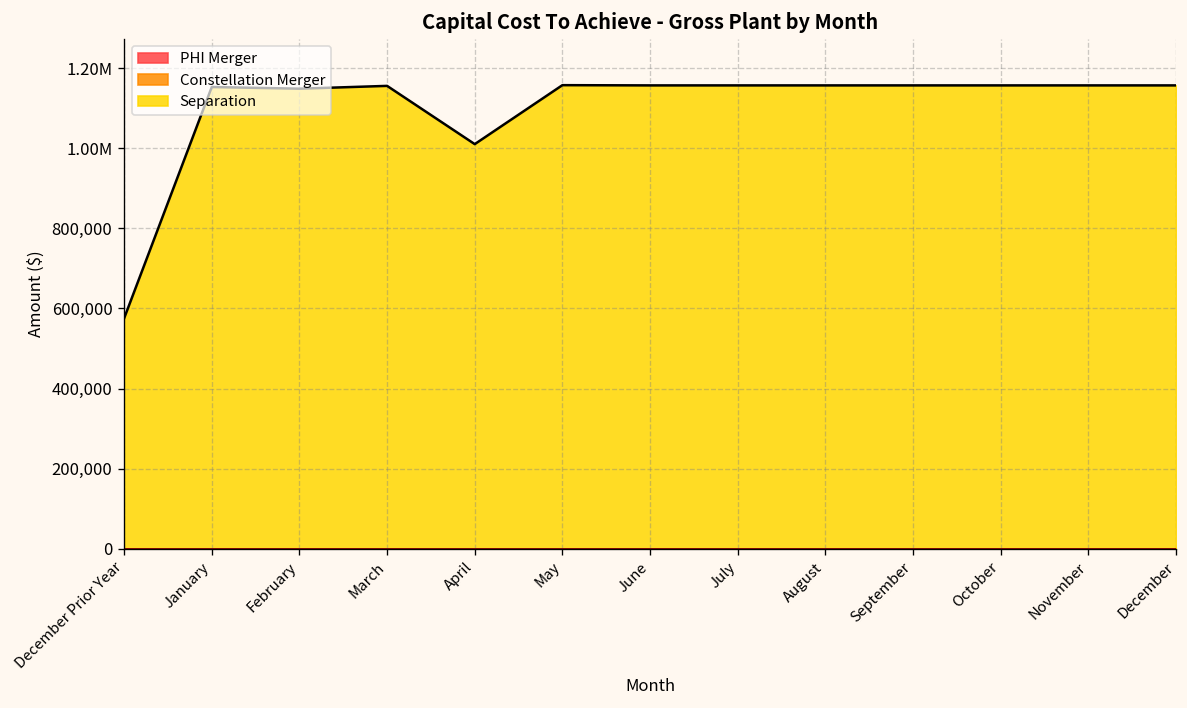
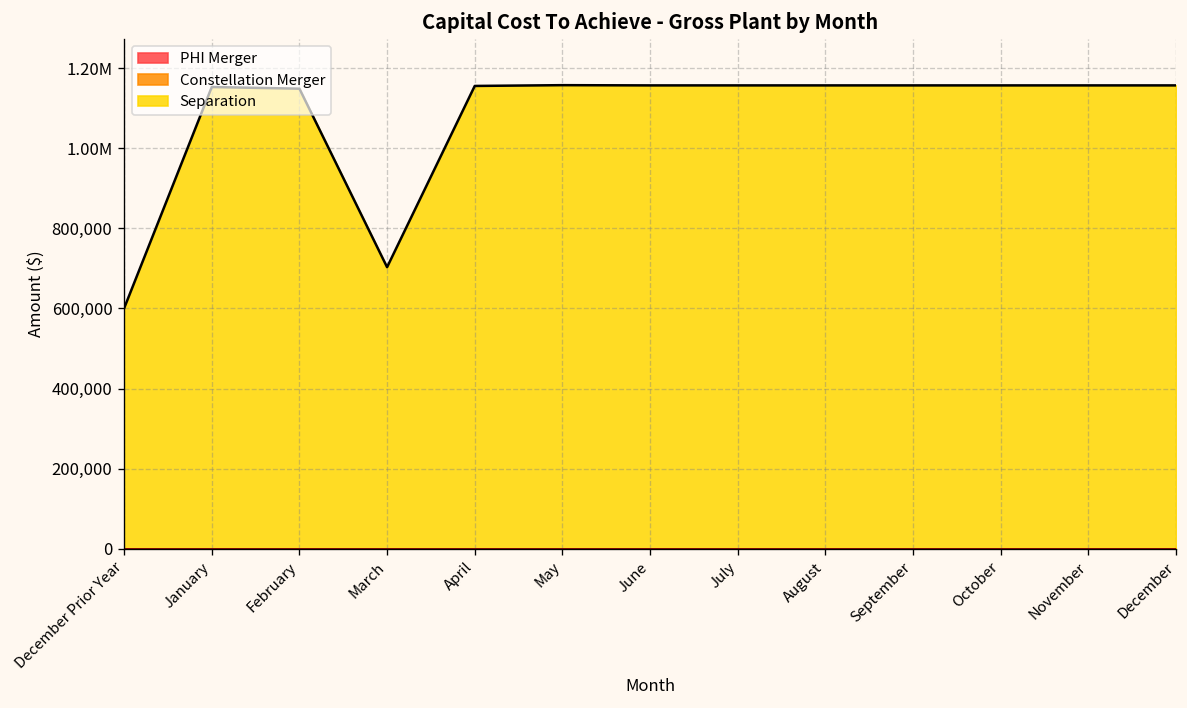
  {
    "Constellation Merger": {
      "December Prior Year": "0",
      "January": "0",
      "February": "0",
      "March": "0",
      "April": "0",
      "May": "0",
      "June": "0",
      "July": "0",
      "August": "0",
      "September": "0",
      "October": "0",
      "November": "0",
      "December": "0"
    },
    "Separation": {
-     "December Prior Year": "580,000",
-     "March": "1,160,000",
-     "April": "1,010,000",
+     "December Prior Year": "600,000",
+     "March": "700,000",
+     "April": "1,160,000",
      "May": "1,160,000",
      "June": "1,160,000",
      "July": "1,160,000",
      "August": "1,160,000",
      "September": "1,160,000",
      "October": "1,160,000",
      "November": "1,160,000",
      "December": "1,160,000"
    }
  }
